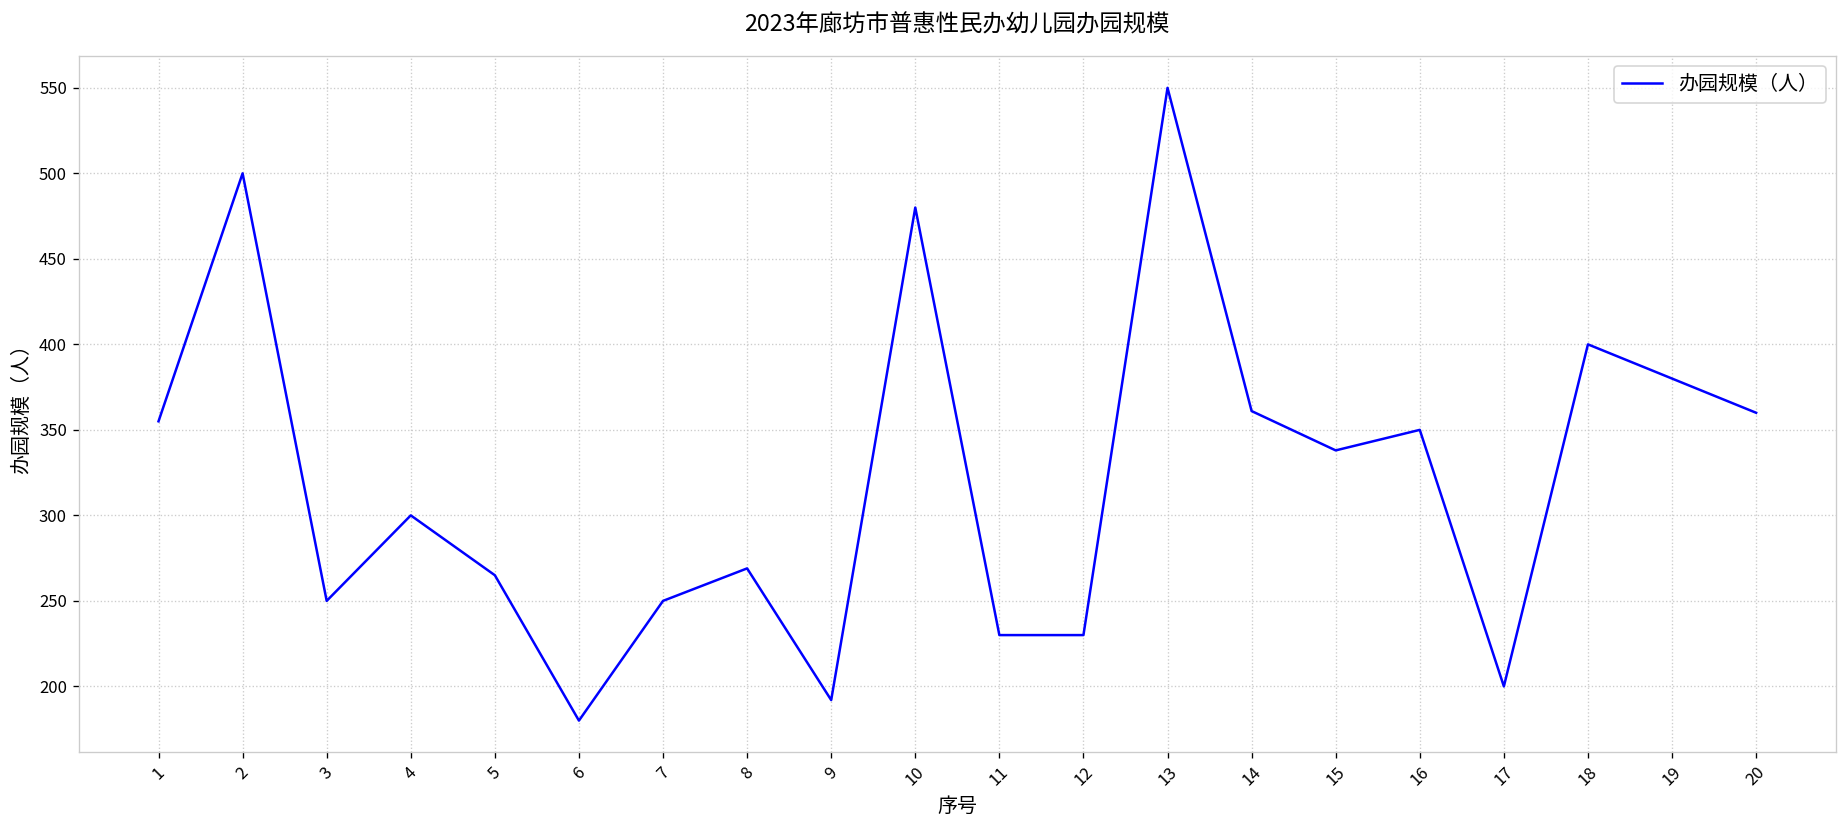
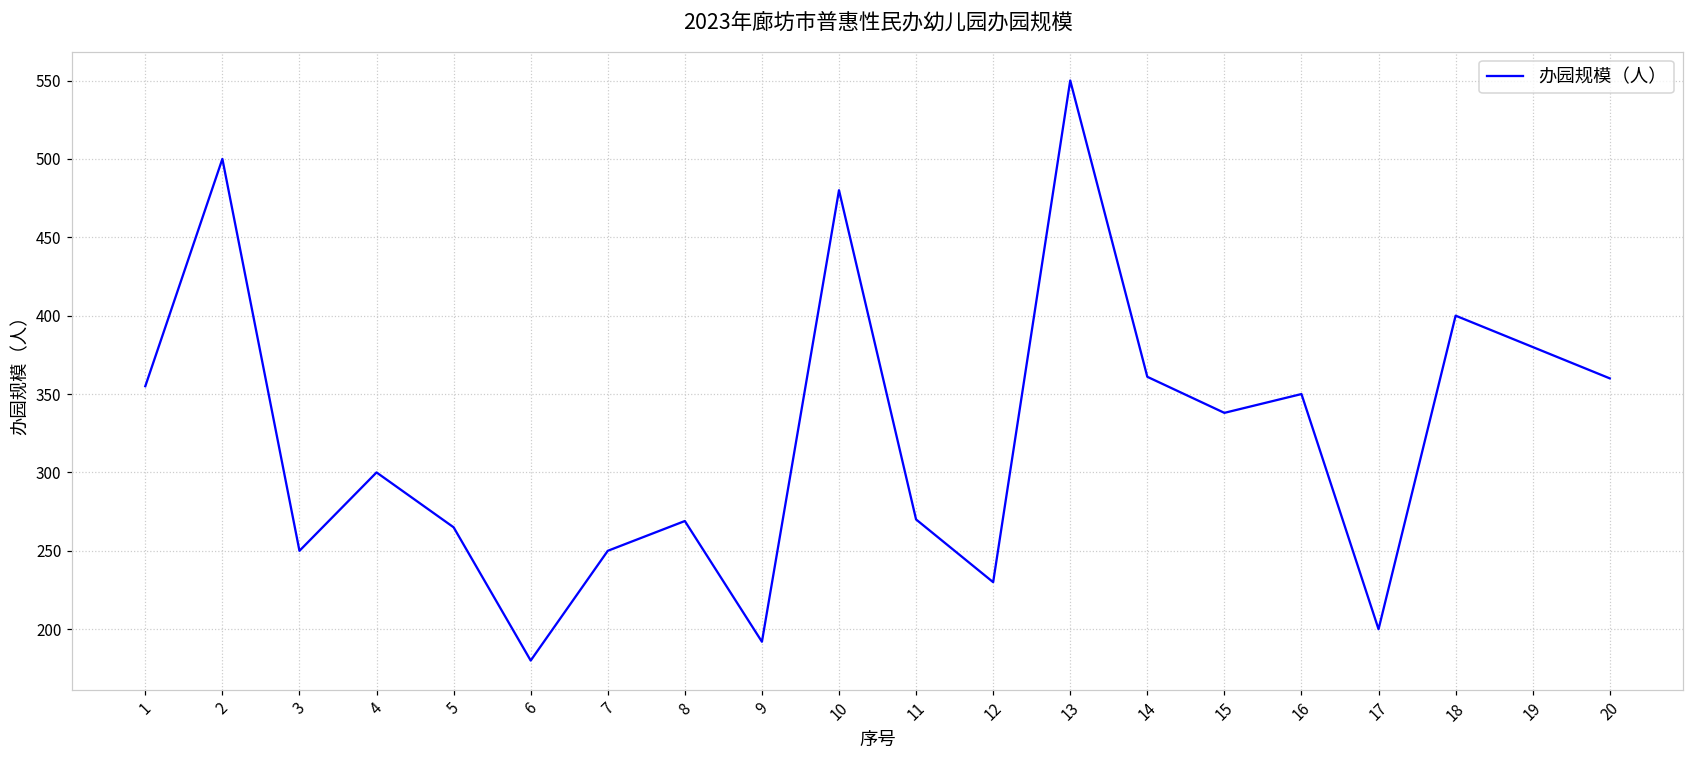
  {
    "1": 355,
    "2": 500,
    "3": 250,
    "4": 300,
    "5": 265,
    "6": 180,
    "7": 250,
    "8": 269,
    "9": 192,
    "10": 480,
-   "11": 230,
+   "11": 270,
    "12": 230,
    "13": 550,
    "14": 361,
    "15": 338,
    "16": 350,
    "17": 200,
    "18": 400,
    "19": 380,
    "20": 360
  }
